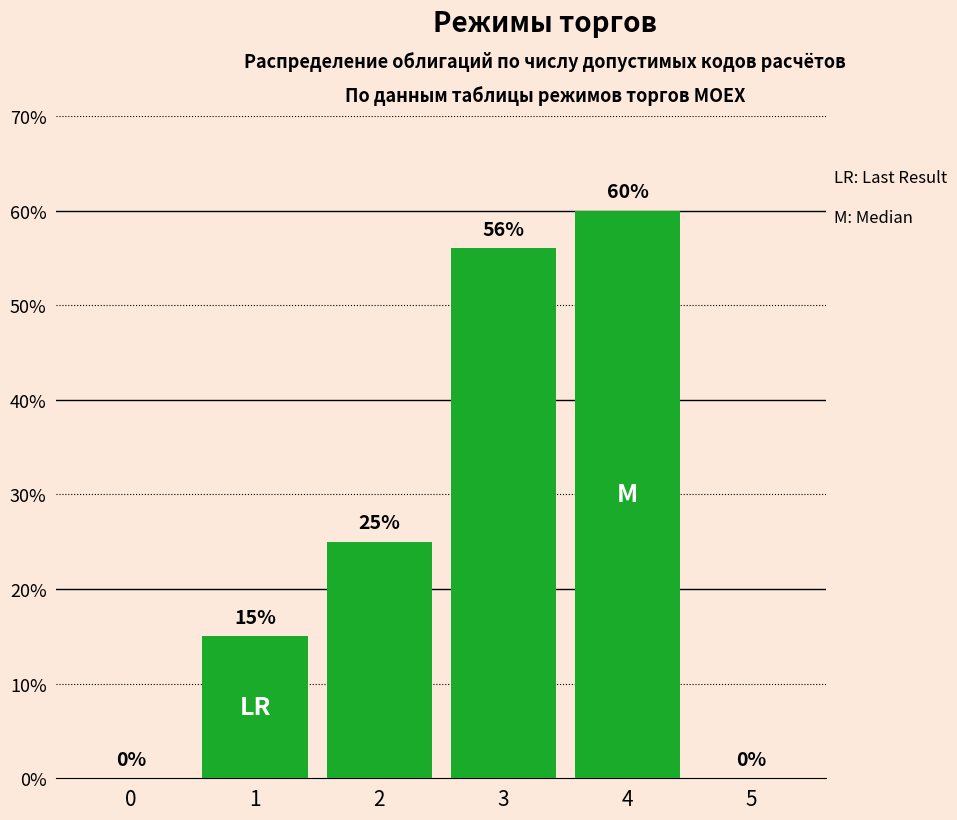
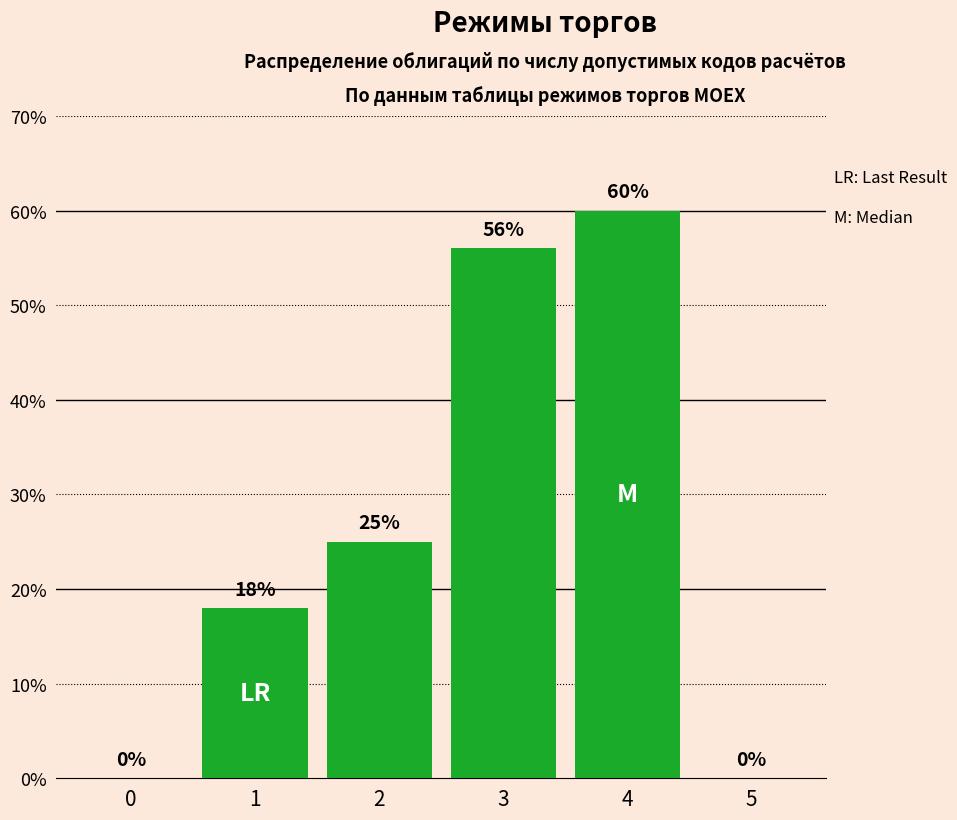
  {
    "0": "0%",
-   "1": "15%",
+   "1": "18%",
    "2": "25%",
    "3": "56%",
    "4": "60%",
    "5": "0%"
  }
